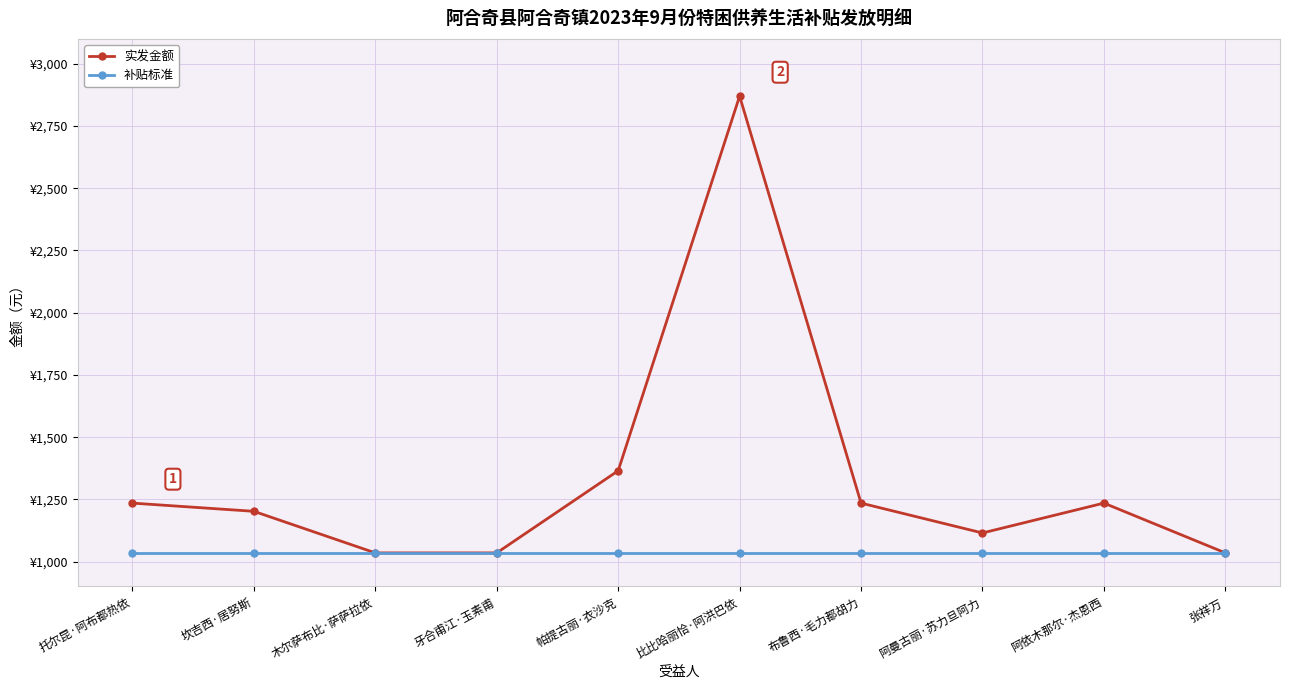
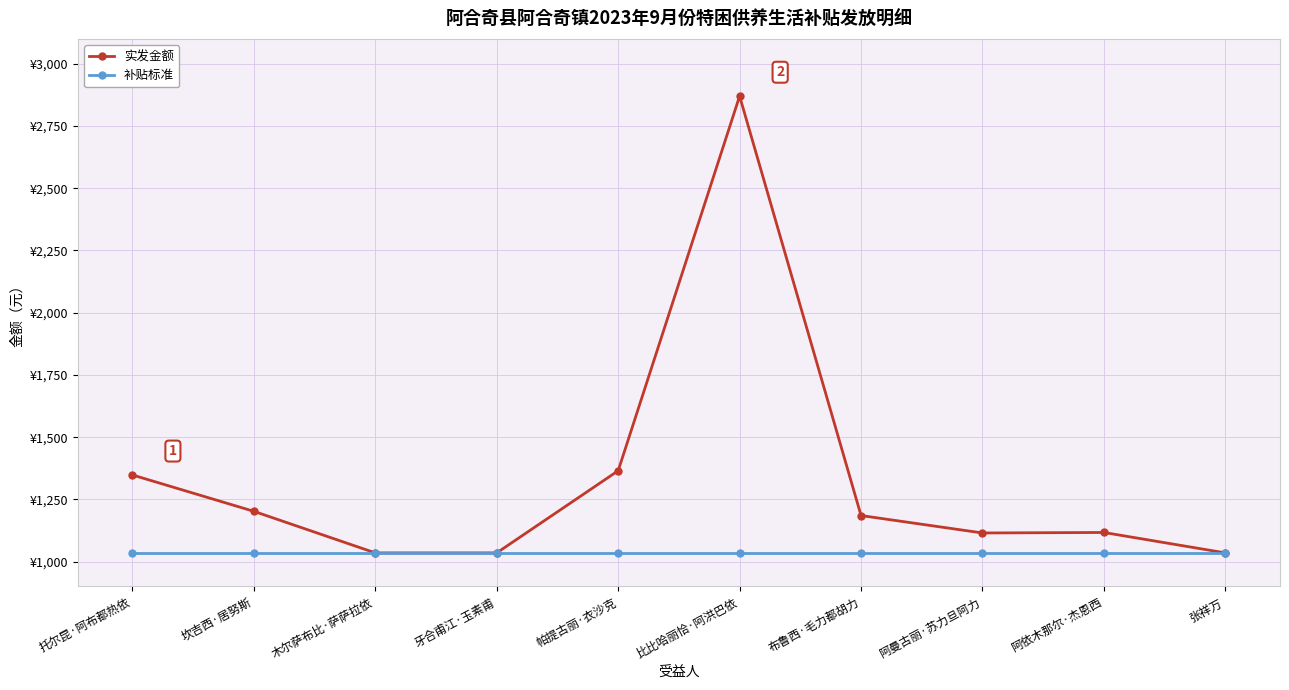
  {
    "实发金额": {
-     "托尔昆·阿布都热依": "¥1,240",
+     "托尔昆·阿布都热依": "¥1,350",
      "坎吉西·居努斯": "¥1,200",
      "帕提古丽·衣沙克": "¥1,370",
      "比比哈丽恰·阿洪巴依": "¥2,870",
-     "布鲁西·毛力都胡力": "¥1,240",
+     "布鲁西·毛力都胡力": "¥1,190",
      "阿曼古丽·苏力旦阿力": "¥1,120",
-     "阿依木那尔·杰恩西": "¥1,240"
+     "阿依木那尔·杰恩西": "¥1,120"
    },
    "补贴标准": {
      "托尔昆·阿布都热依": "¥1,040",
      "坎吉西·居努斯": "¥1,040",
      "帕提古丽·衣沙克": "¥1,040",
      "比比哈丽恰·阿洪巴依": "¥1,040",
      "布鲁西·毛力都胡力": "¥1,040",
      "阿曼古丽·苏力旦阿力": "¥1,040",
      "阿依木那尔·杰恩西": "¥1,040"
    }
  }
